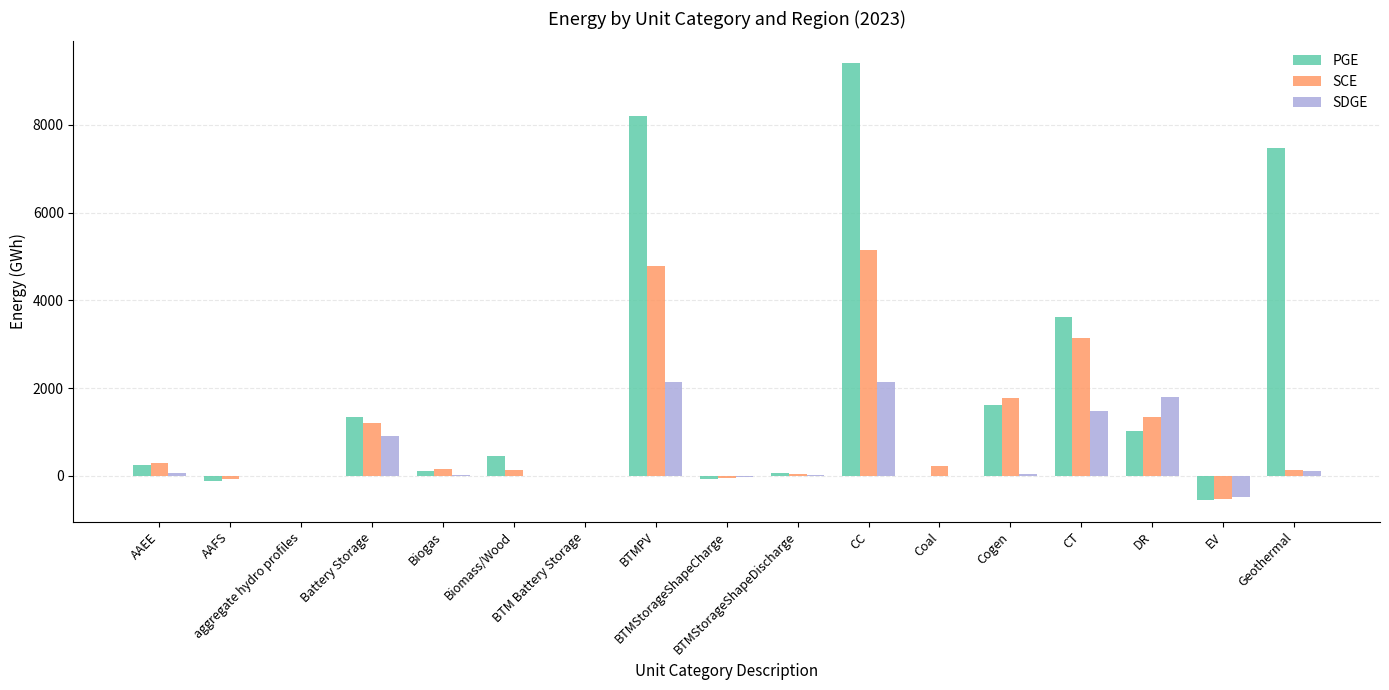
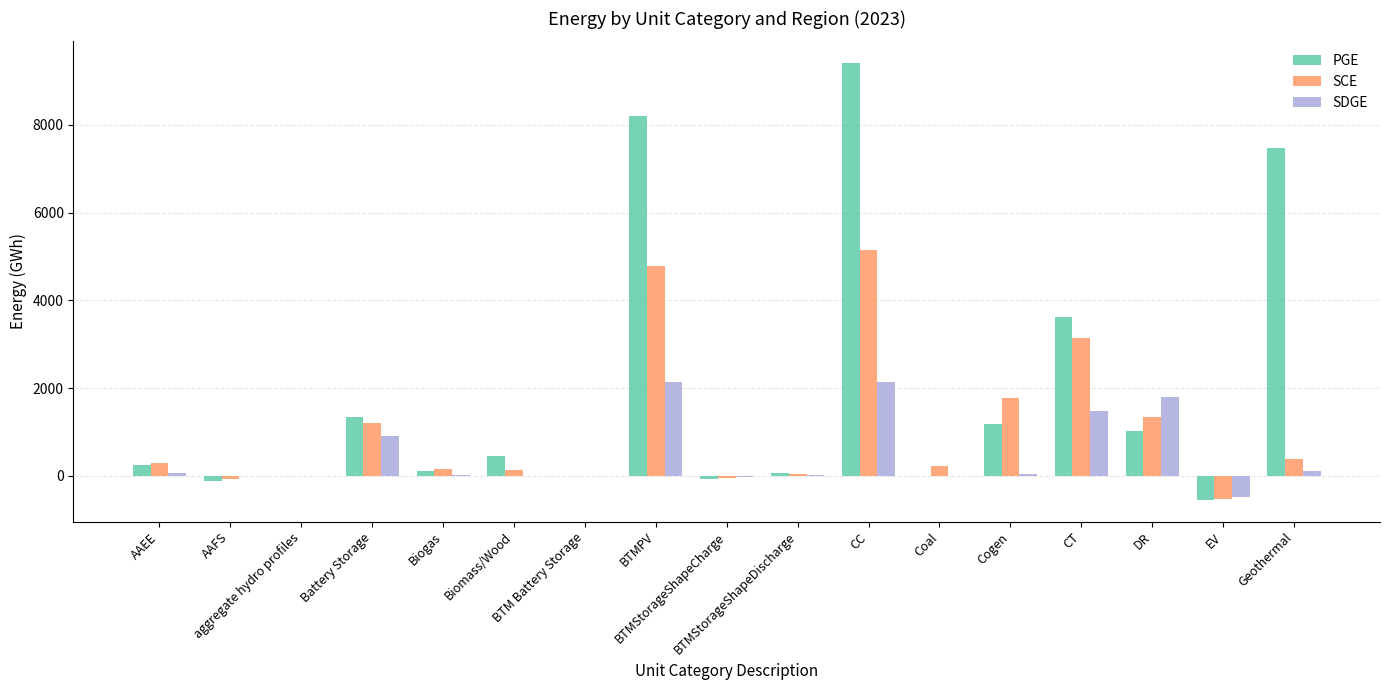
  {
    "PGE": {
      "AAEE": 200,
      "AAFS": -100,
      "aggregate hydro profiles": 0,
      "Battery Storage": 1300,
      "Biogas": 100,
      "Biomass/Wood": 500,
      "BTM Battery Storage": 0,
      "BTMPV": 8200,
      "BTMStorageShapeCharge": -100,
      "BTMStorageShapeDischarge": 100,
      "CC": 9400,
      "Coal": 0,
-     "Cogen": 1600,
+     "Cogen": 1200,
      "CT": 3600,
      "DR": 1000,
      "EV": -500,
      "Geothermal": 7500
    },
    "SCE": {
      "AAEE": 300,
      "AAFS": -100,
      "aggregate hydro profiles": 0,
      "Battery Storage": 1200,
      "Biogas": 200,
      "Biomass/Wood": 100,
      "BTM Battery Storage": 0,
      "BTMPV": 4800,
      "CC": 5200,
      "Coal": 200,
      "Cogen": 1800,
      "CT": 3100,
      "DR": 1300,
      "EV": -500,
-     "Geothermal": 100
+     "Geothermal": 400
    },
    "SDGE": {
      "AAEE": 100,
      "aggregate hydro profiles": 0,
      "Battery Storage": 900,
      "Biomass/Wood": 0,
      "BTM Battery Storage": 0,
      "BTMPV": 2100,
      "CC": 2200,
      "Coal": 0,
      "CT": 1500,
      "DR": 1800,
      "EV": -500,
      "Geothermal": 100
    }
  }
